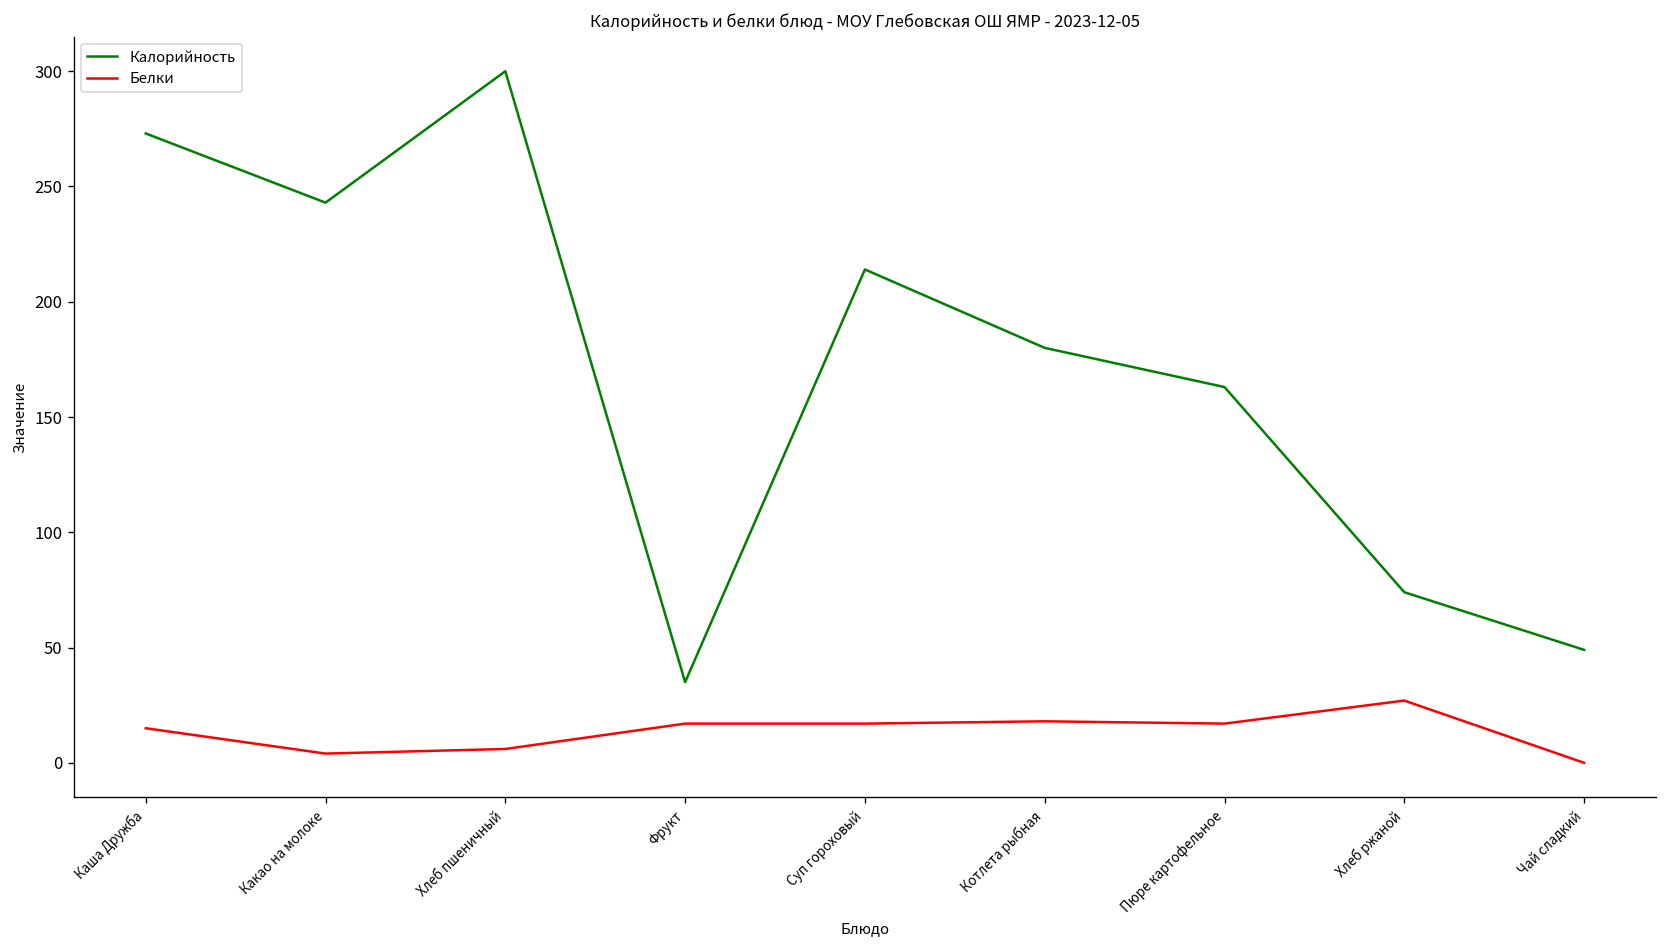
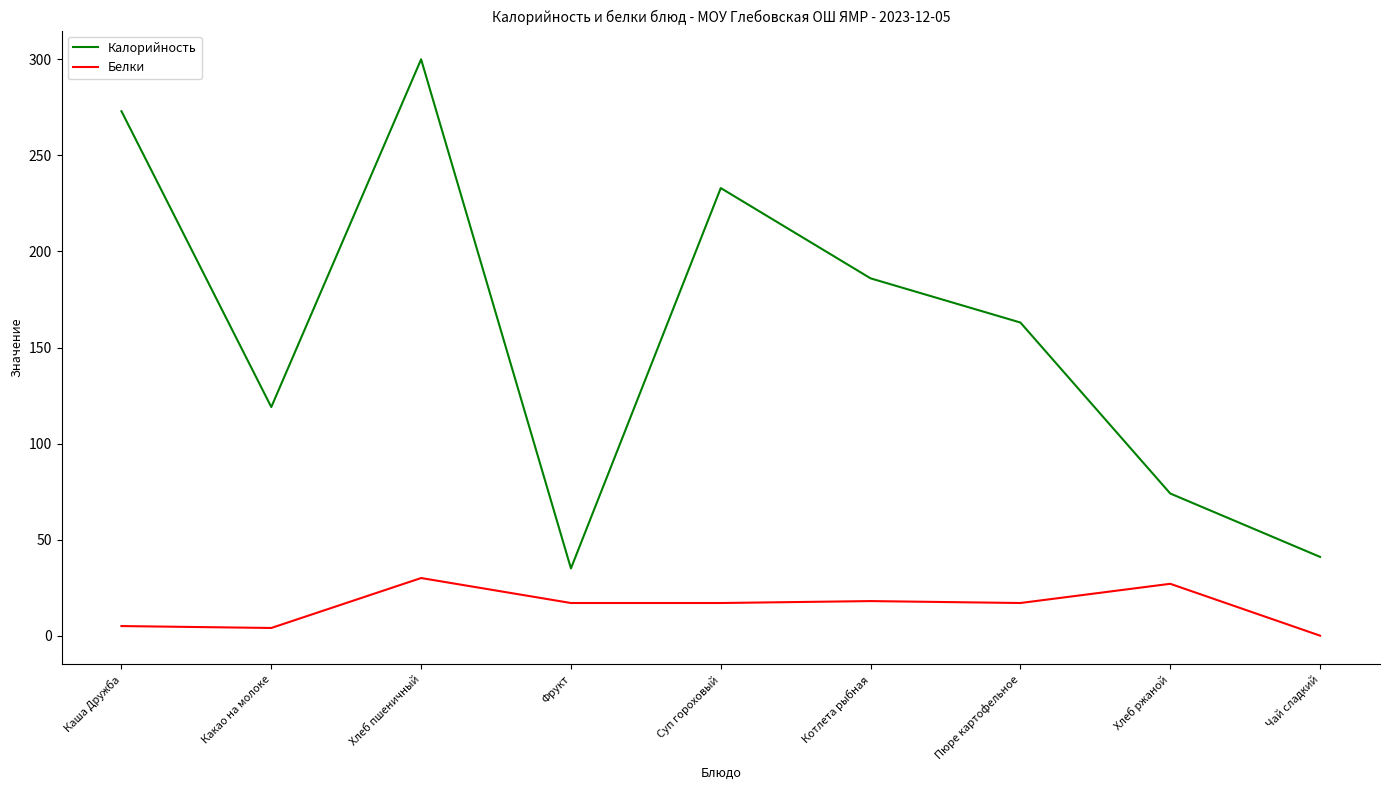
  {
    "Калорийность": {
      "Каша Дружба": 273,
-     "Какао на молоке": 243,
+     "Какао на молоке": 119,
      "Хлеб пшеничный": 300,
      "Фрукт": 35,
-     "Суп гороховый": 214,
-     "Котлета рыбная": 180,
+     "Суп гороховый": 233,
+     "Котлета рыбная": 186,
      "Пюре картофельное": 163,
      "Хлеб ржаной": 74,
-     "Чай сладкий": 49
+     "Чай сладкий": 41
    },
    "Белки": {
-     "Каша Дружба": 15,
+     "Каша Дружба": 5,
      "Какао на молоке": 4,
-     "Хлеб пшеничный": 6,
+     "Хлеб пшеничный": 30,
      "Фрукт": 17,
      "Суп гороховый": 17,
      "Котлета рыбная": 18,
      "Пюре картофельное": 17,
      "Хлеб ржаной": 27,
      "Чай сладкий": 0
    }
  }
